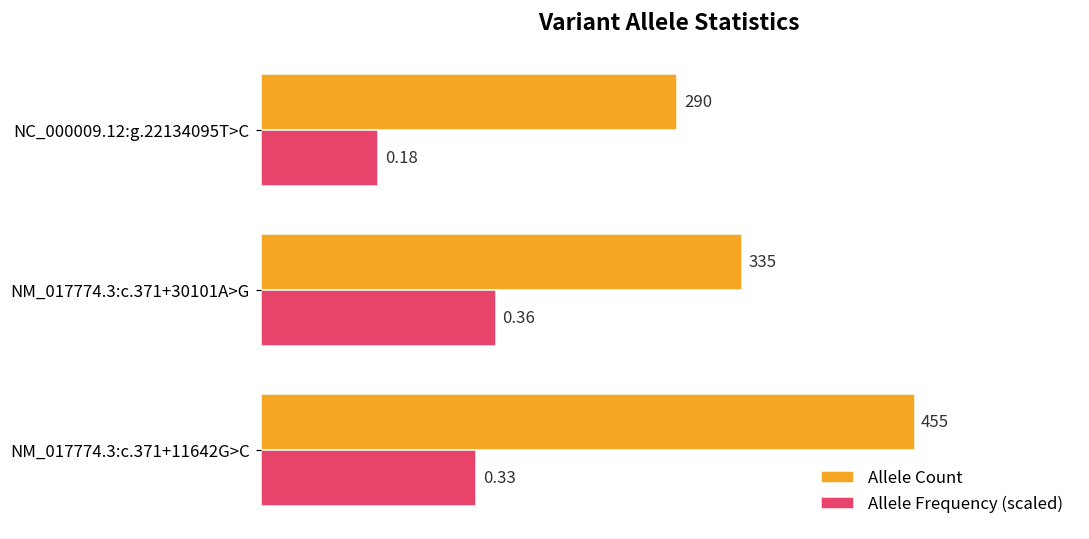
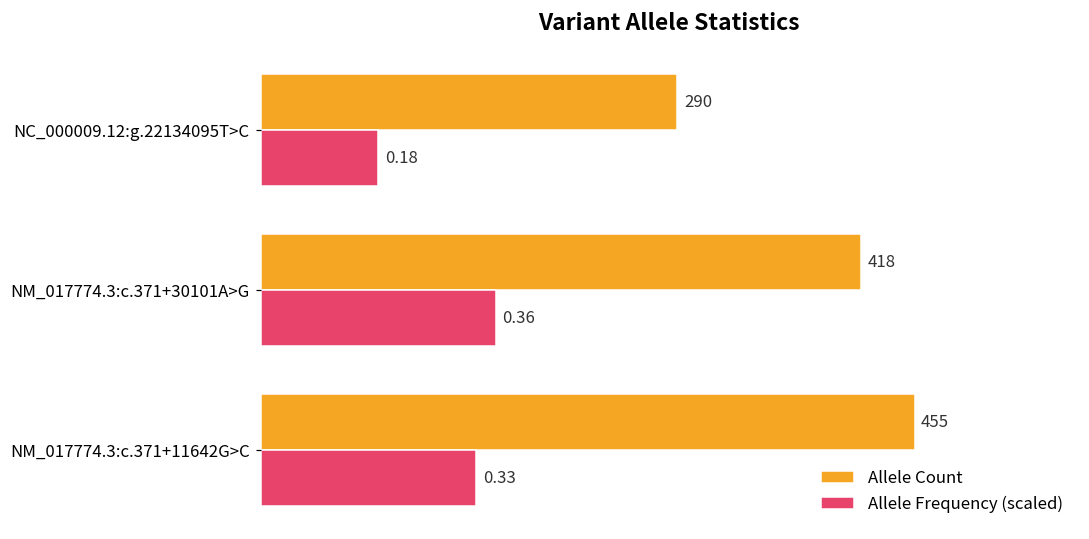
  {
    "Allele Count": {
      "NC_000009.12:g.22134095T>C": 290,
-     "NM_017774.3:c.371+30101A>G": 335,
+     "NM_017774.3:c.371+30101A>G": 418,
      "NM_017774.3:c.371+11642G>C": 455
    }
  }
